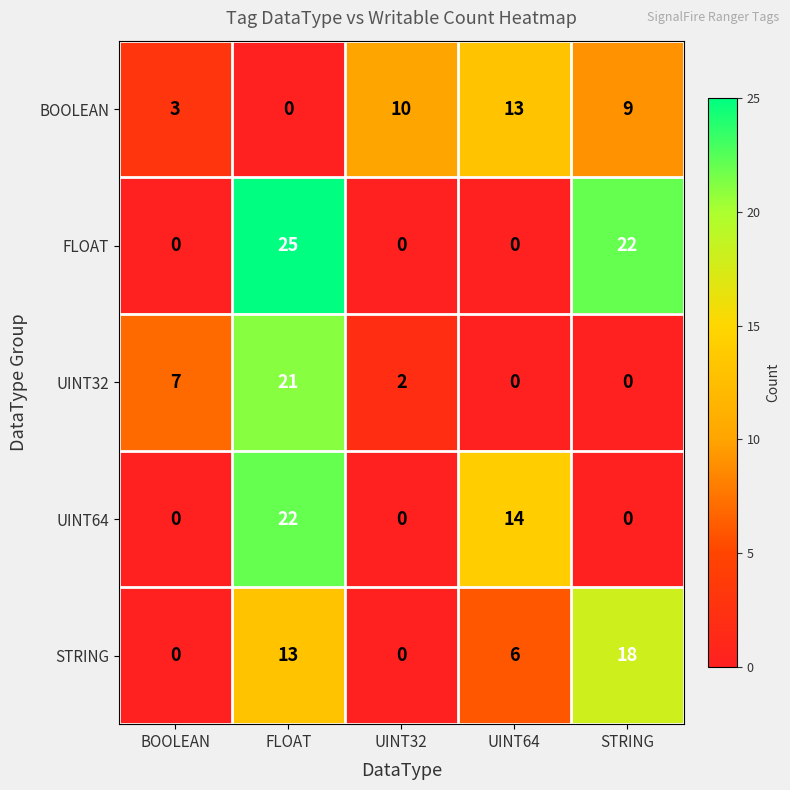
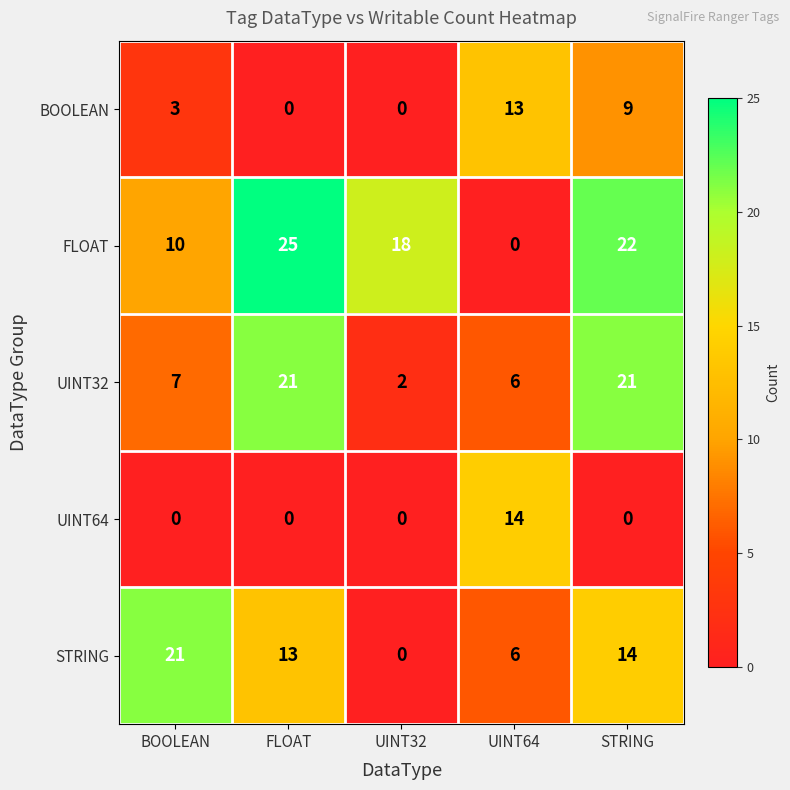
  {
    "BOOLEAN": {
      "BOOLEAN": 3,
      "FLOAT": 0,
-     "UINT32": 10,
+     "UINT32": 0,
      "UINT64": 13,
      "STRING": 9
    },
    "FLOAT": {
-     "BOOLEAN": 0,
+     "BOOLEAN": 10,
      "FLOAT": 25,
-     "UINT32": 0,
+     "UINT32": 18,
      "UINT64": 0,
      "STRING": 22
    },
    "UINT32": {
      "BOOLEAN": 7,
      "FLOAT": 21,
      "UINT32": 2,
-     "UINT64": 0,
-     "STRING": 0
+     "UINT64": 6,
+     "STRING": 21
    },
    "UINT64": {
      "BOOLEAN": 0,
-     "FLOAT": 22,
+     "FLOAT": 0,
      "UINT32": 0,
      "UINT64": 14,
      "STRING": 0
    },
    "STRING": {
-     "BOOLEAN": 0,
+     "BOOLEAN": 21,
      "FLOAT": 13,
      "UINT32": 0,
      "UINT64": 6,
-     "STRING": 18
+     "STRING": 14
    }
  }
